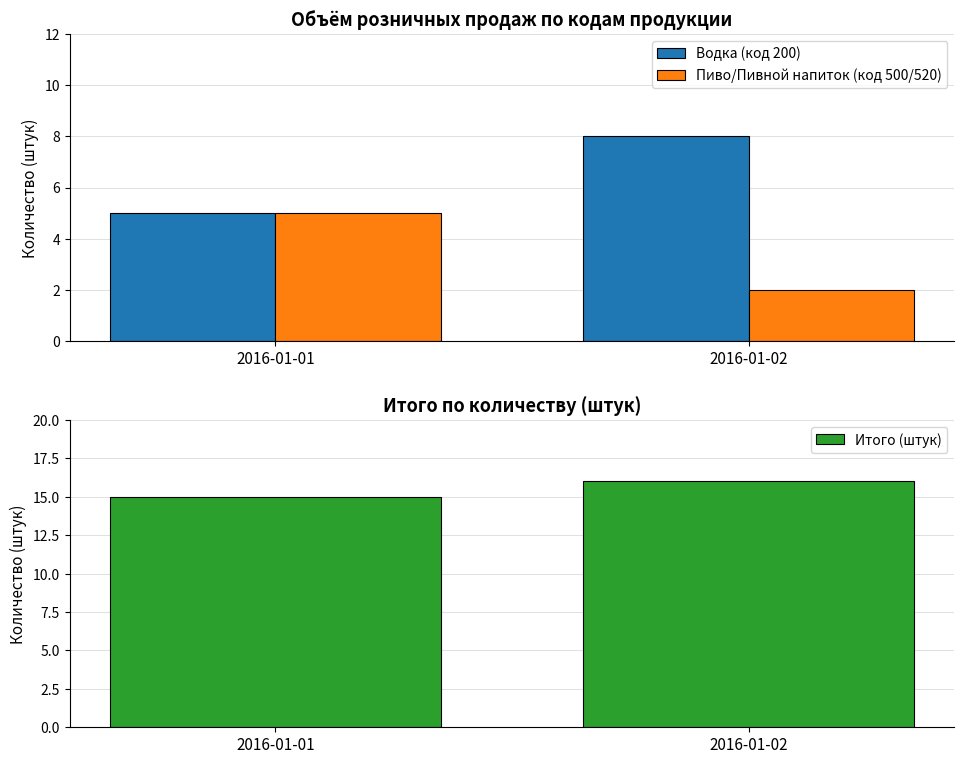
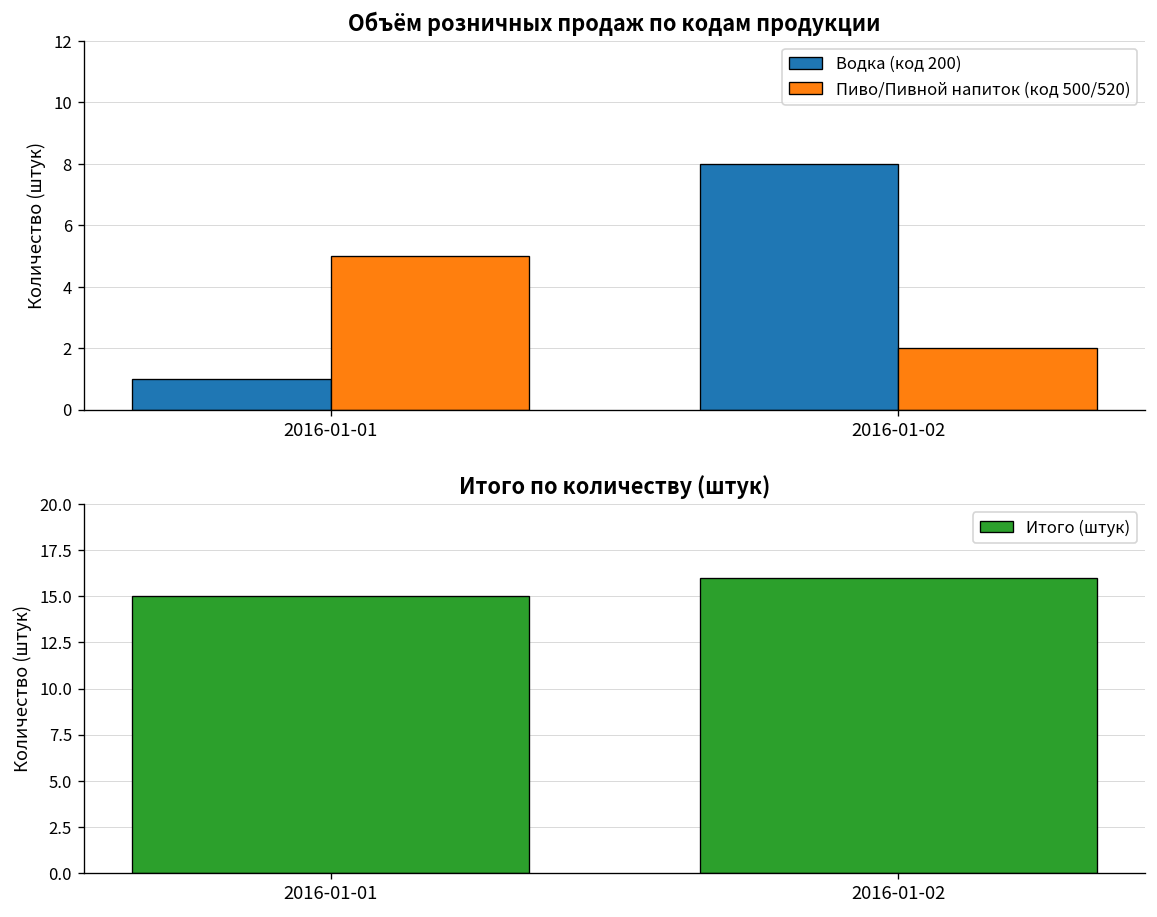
  {
    "Объём розничных продаж по кодам продукции": {
      "Водка (код 200)": {
-       "2016-01-01": 5,
+       "2016-01-01": 1,
        "2016-01-02": 8
      },
      "Пиво/Пивной напиток (код 500/520)": {
        "2016-01-01": 5,
        "2016-01-02": 2
      }
    },
    "Итого по количеству (штук)": {
      "2016-01-01": 15.0,
      "2016-01-02": 16.0
    }
  }
